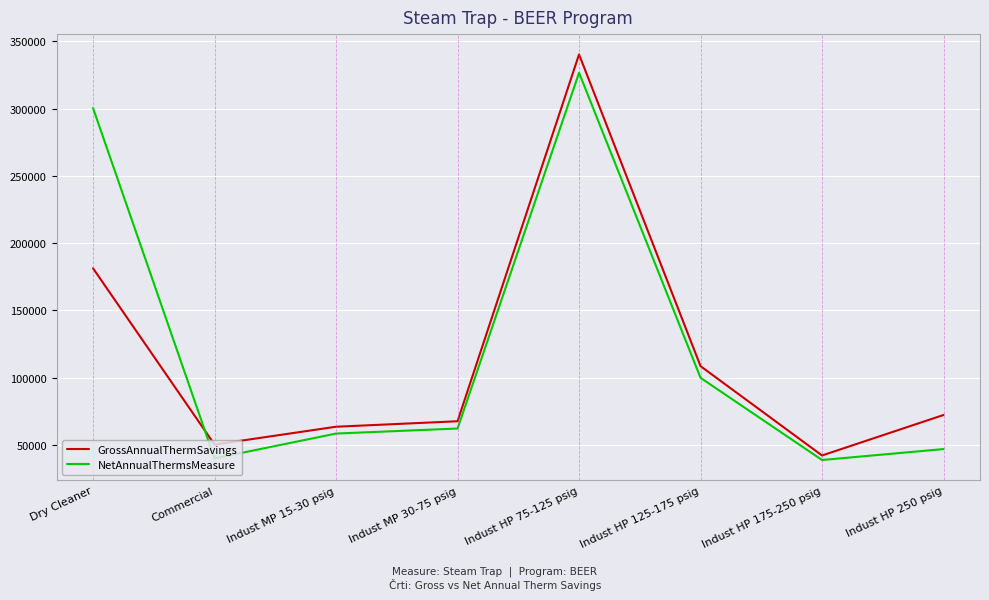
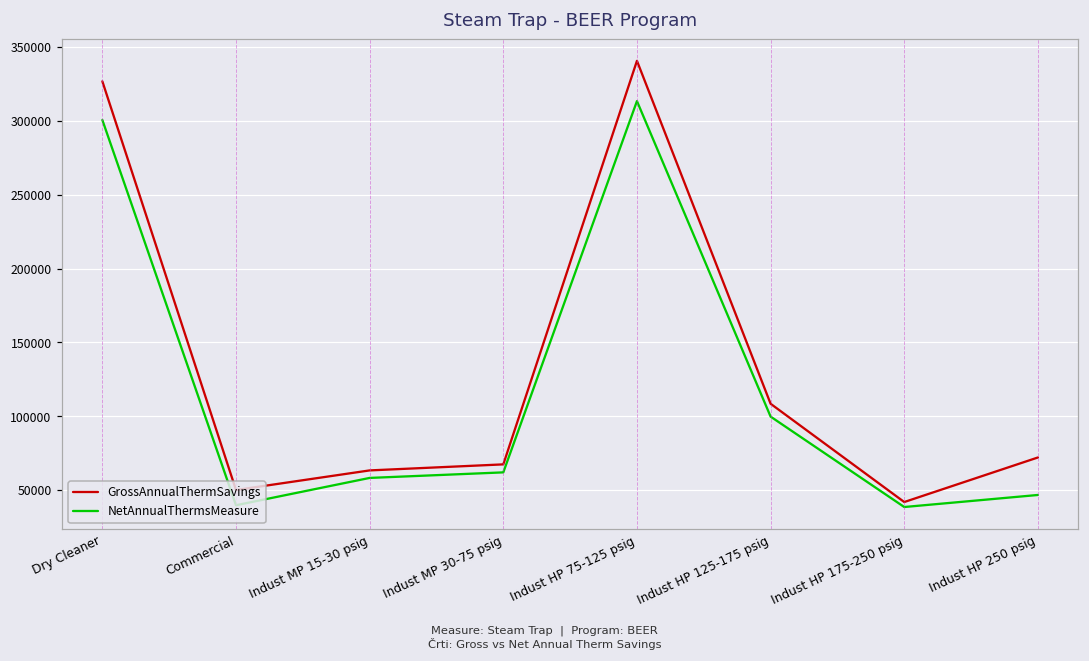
  {
    "GrossAnnualThermSavings": {
-     "Dry Cleaner": 181000,
+     "Dry Cleaner": 327000,
      "Indust MP 15-30 psig": 64000,
      "Indust MP 30-75 psig": 68000,
      "Indust HP 75-125 psig": 340000,
      "Indust HP 125-175 psig": 109000,
      "Indust HP 175-250 psig": 42000,
      "Indust HP 250 psig": 72000
    },
    "NetAnnualThermsMeasure": {
      "Dry Cleaner": 300000,
      "Indust MP 15-30 psig": 58000,
      "Indust MP 30-75 psig": 62000,
-     "Indust HP 75-125 psig": 327000,
+     "Indust HP 75-125 psig": 313000,
      "Indust HP 125-175 psig": 100000,
      "Indust HP 175-250 psig": 39000,
      "Indust HP 250 psig": 47000
    }
  }
